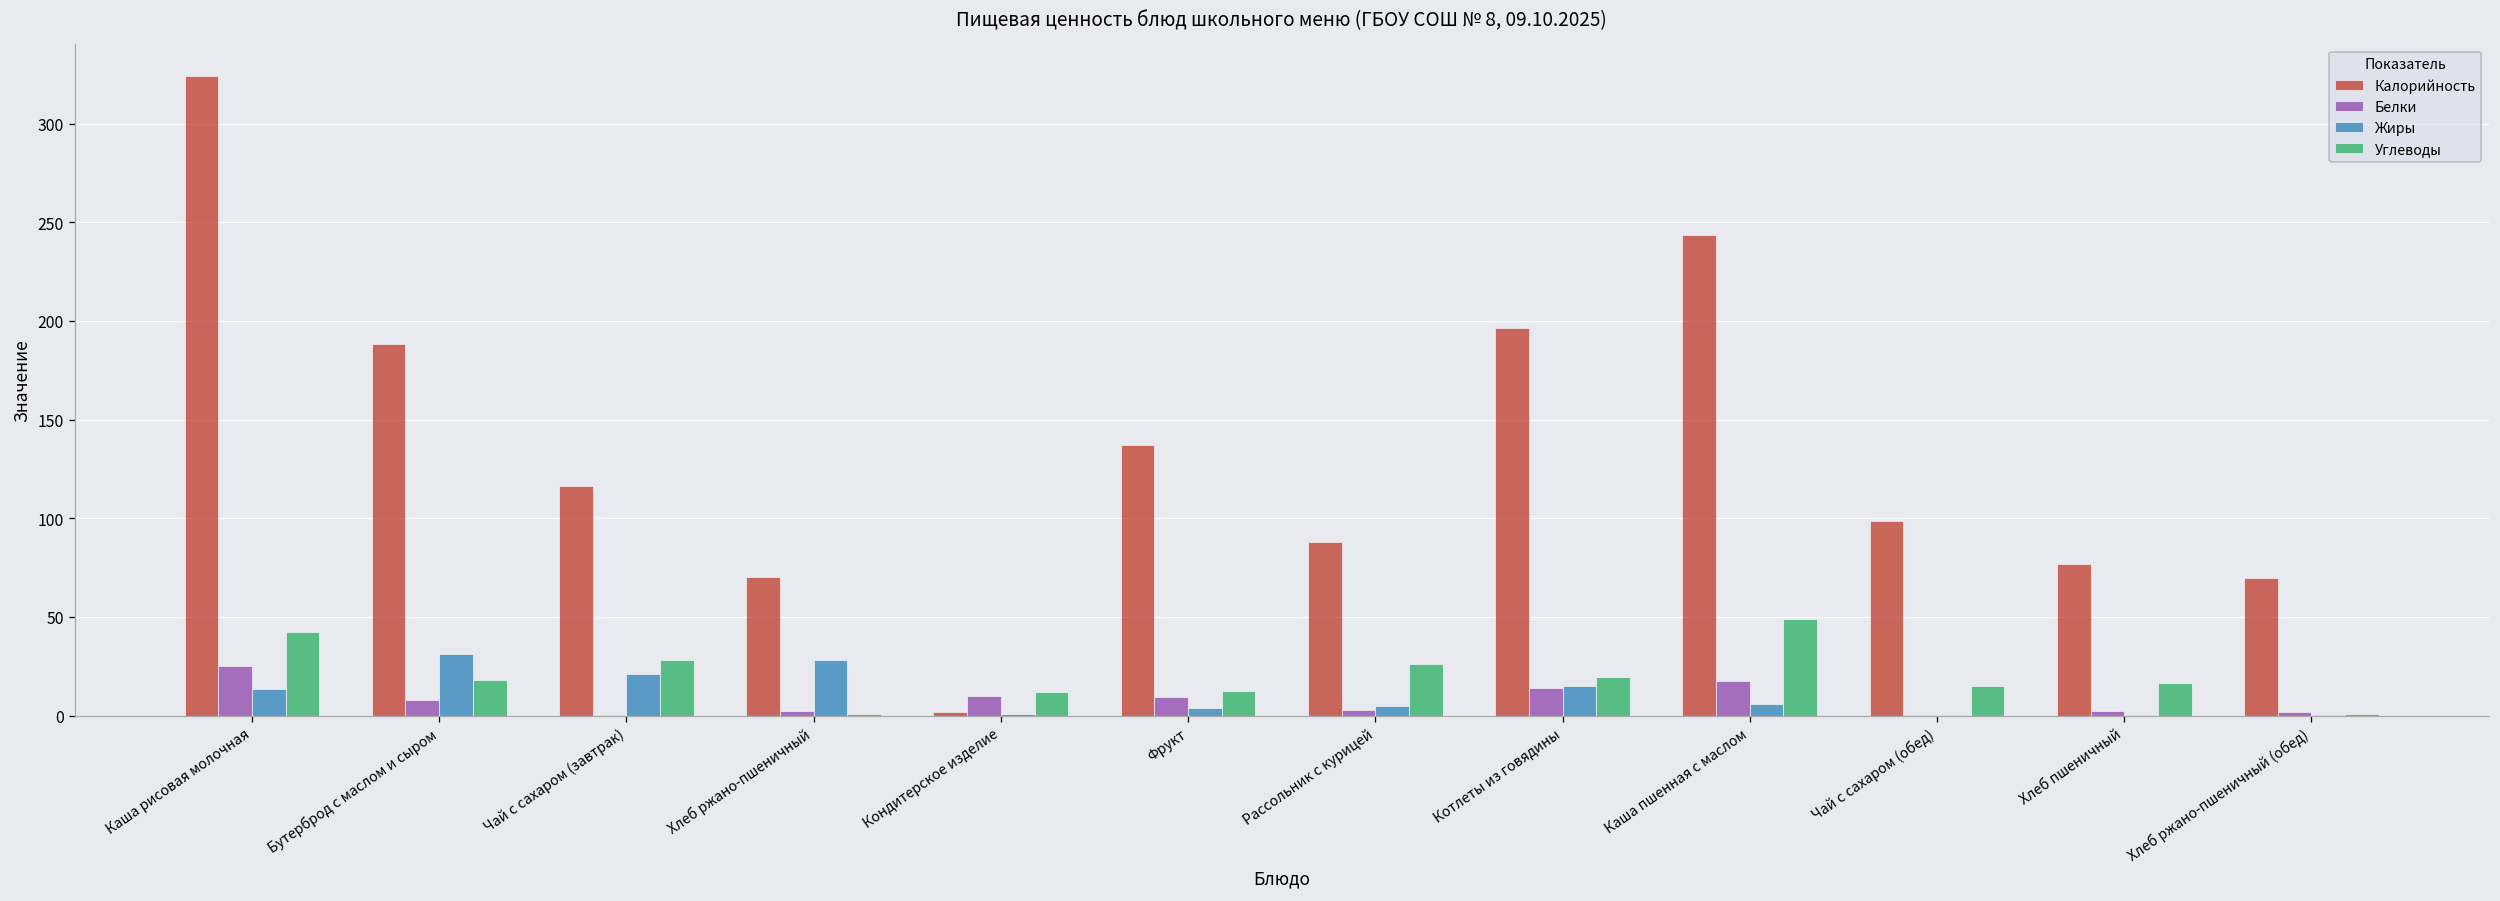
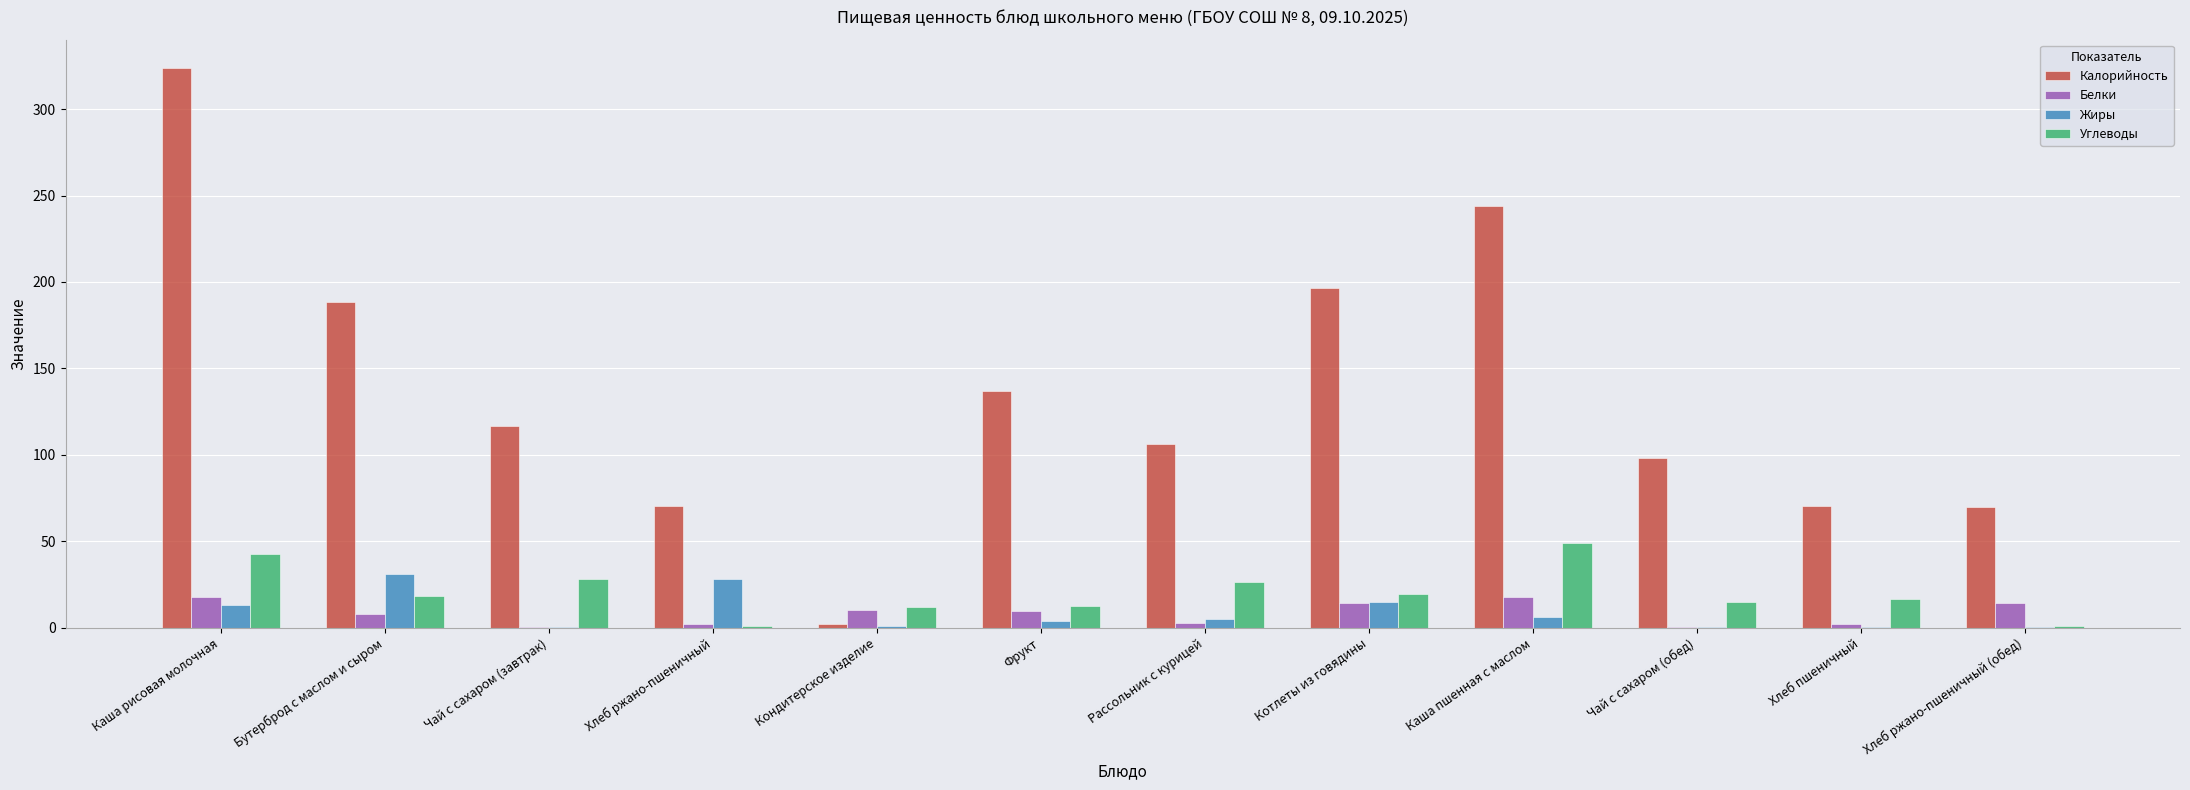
  {
    "Калорийность": {
      "Каша рисовая молочная": 324,
      "Бутерброд с маслом и сыром": 188,
      "Чай с сахаром (завтрак)": 117,
      "Хлеб ржано-пшеничный": 70,
      "Кондитерское изделие": 2,
      "Фрукт": 137,
-     "Рассольник с курицей": 88,
+     "Рассольник с курицей": 106,
      "Котлеты из говядины": 196,
      "Каша пшенная с маслом": 244,
      "Чай с сахаром (обед)": 98,
-     "Хлеб пшеничный": 77,
+     "Хлеб пшеничный": 70,
      "Хлеб ржано-пшеничный (обед)": 70
    },
    "Белки": {
-     "Каша рисовая молочная": 25,
+     "Каша рисовая молочная": 18,
      "Бутерброд с маслом и сыром": 8,
      "Хлеб ржано-пшеничный": 2,
      "Кондитерское изделие": 10,
      "Фрукт": 9,
      "Рассольник с курицей": 3,
      "Котлеты из говядины": 14,
      "Каша пшенная с маслом": 18,
      "Хлеб пшеничный": 2,
-     "Хлеб ржано-пшеничный (обед)": 2
+     "Хлеб ржано-пшеничный (обед)": 14
    },
    "Жиры": {
      "Каша рисовая молочная": 13,
      "Бутерброд с маслом и сыром": 31,
-     "Чай с сахаром (завтрак)": 21,
+     "Чай с сахаром (завтрак)": 0,
      "Хлеб ржано-пшеничный": 28,
      "Фрукт": 4,
      "Рассольник с курицей": 5,
      "Котлеты из говядины": 15,
      "Каша пшенная с маслом": 6
    },
    "Углеводы": {
      "Каша рисовая молочная": 42,
      "Бутерброд с маслом и сыром": 18,
      "Чай с сахаром (завтрак)": 28,
      "Кондитерское изделие": 12,
      "Фрукт": 13,
      "Рассольник с курицей": 26,
      "Котлеты из говядины": 20,
      "Каша пшенная с маслом": 49,
      "Чай с сахаром (обед)": 15,
      "Хлеб пшеничный": 17
    }
  }
